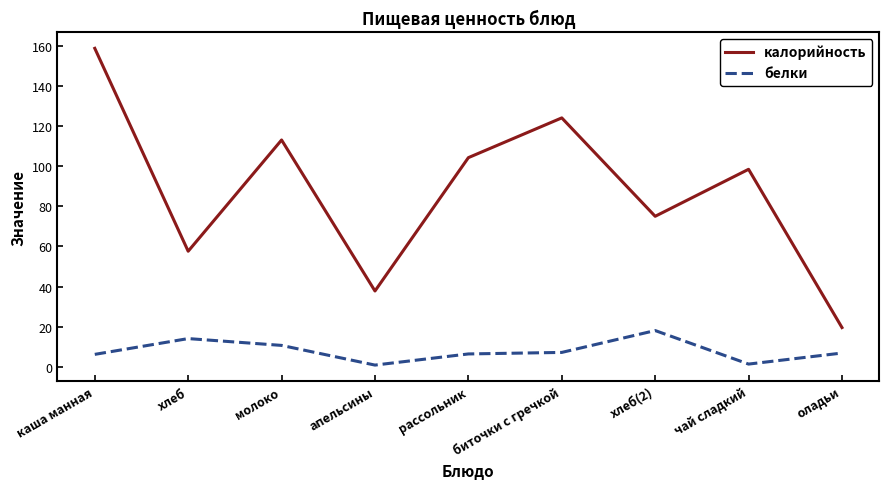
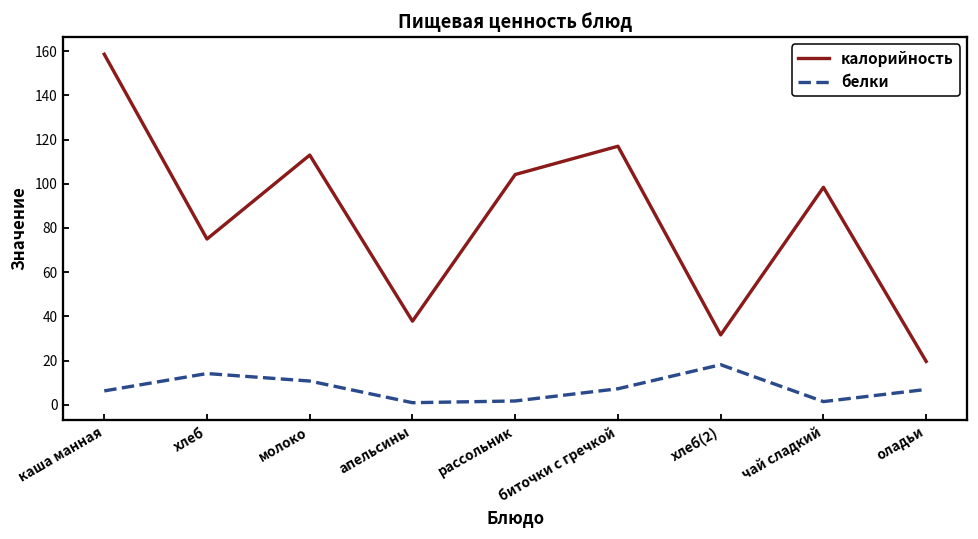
  {
    "калорийность": {
      "каша манная": 159,
-     "хлеб": 58,
+     "хлеб": 75,
      "молоко": 113,
      "апельсины": 38,
      "рассольник": 104,
-     "биточки с гречкой": 124,
-     "хлеб(2)": 75,
+     "биточки с гречкой": 117,
+     "хлеб(2)": 32,
      "чай сладкий": 98,
      "оладьи": 20
    },
    "белки": {
      "каша манная": 6,
      "хлеб": 14,
      "молоко": 11,
      "апельсины": 1,
-     "рассольник": 6,
+     "рассольник": 2,
      "биточки с гречкой": 7,
      "хлеб(2)": 18,
      "чай сладкий": 1,
      "оладьи": 7
    }
  }
